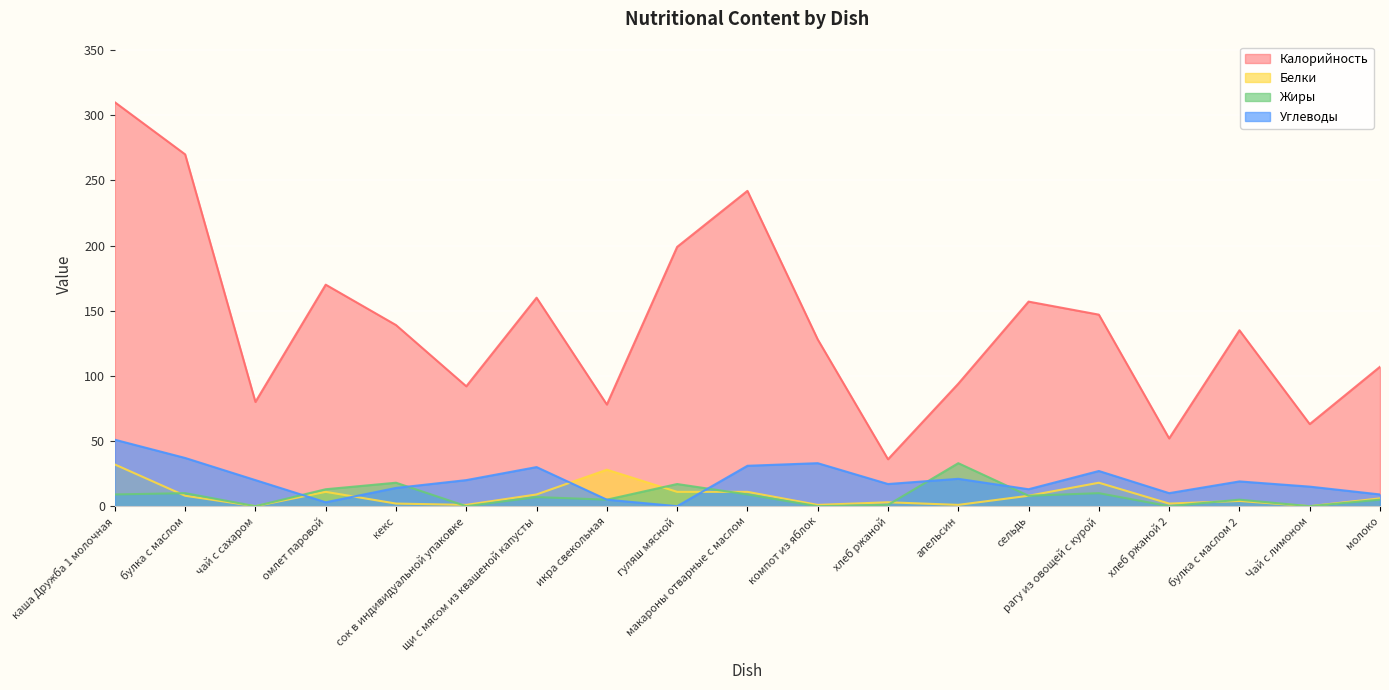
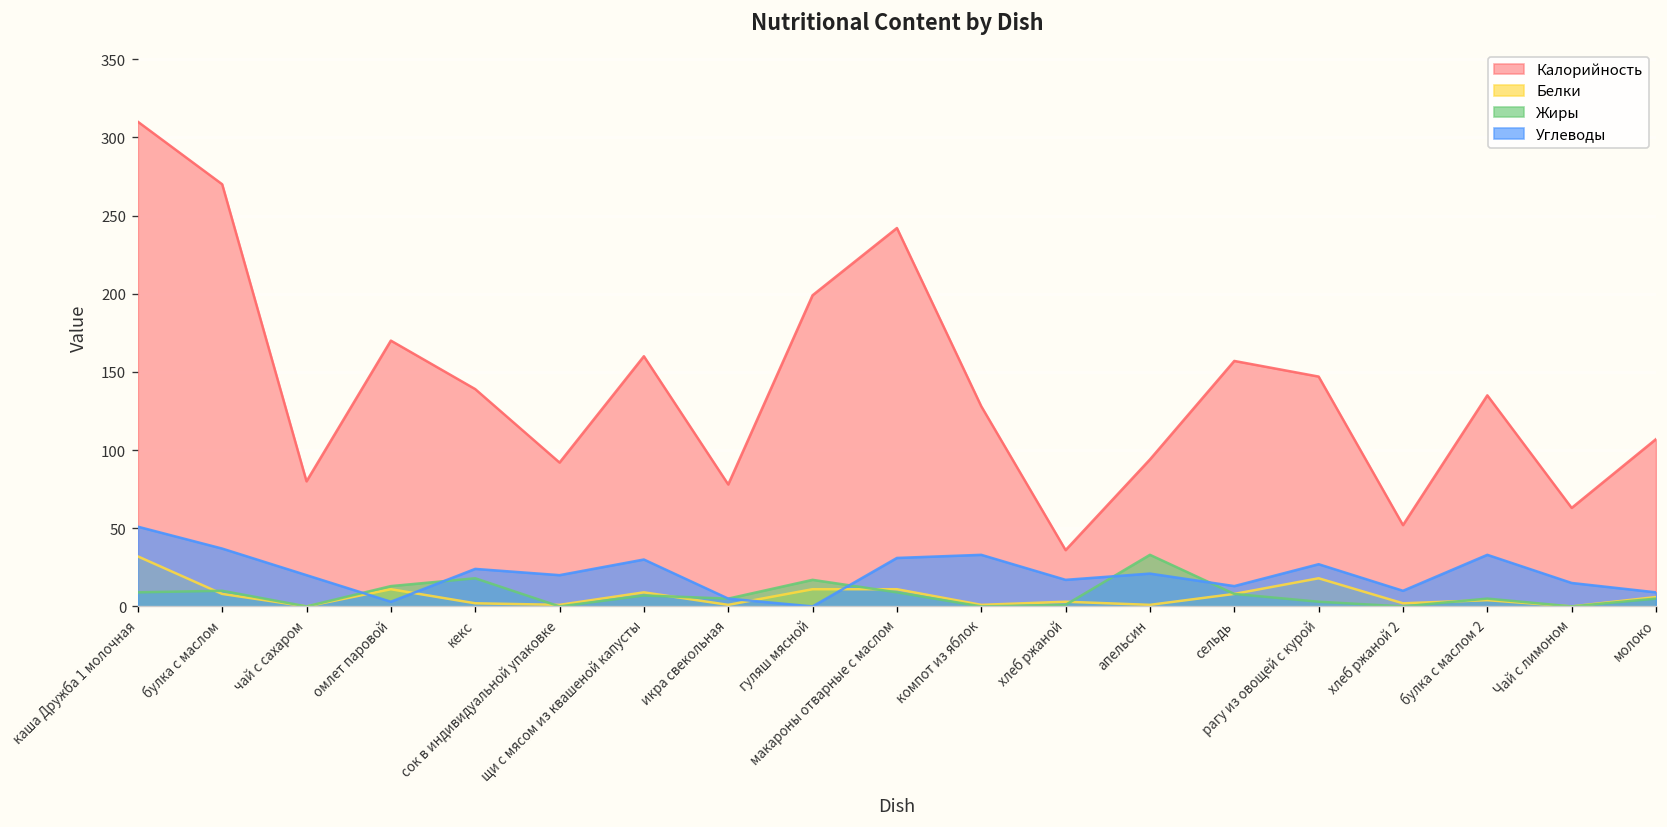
  {
    "Калорийность": {
      "каша Дружба 1 молочная": 310,
      "булка с маслом": 270,
      "чай с сахаром": 80,
      "омлет паровой": 170,
      "кекс": 139,
      "сок в индивидуальной упаковке": 92,
      "щи с мясом из квашеной капусты": 160,
      "икра свекольная": 78,
      "гуляш мясной": 199,
      "макароны отварные с маслом": 242,
      "компот из яблок": 128,
      "хлеб ржаной": 36,
      "апельсин": 94,
      "сельдь": 157,
      "рагу из овощей с курой": 147,
      "хлеб ржаной 2": 52,
      "булка с маслом 2": 135,
      "Чай с лимоном": 63,
      "молоко": 107
    },
    "Белки": {
      "каша Дружба 1 молочная": 32,
      "булка с маслом": 8,
      "омлет паровой": 11,
      "кекс": 2,
      "щи с мясом из квашеной капусты": 9,
-     "икра свекольная": 28,
+     "икра свекольная": 1,
      "гуляш мясной": 11,
      "макароны отварные с маслом": 11,
      "хлеб ржаной": 3,
      "апельсин": 1,
      "рагу из овощей с курой": 18,
      "хлеб ржаной 2": 2
    },
    "Жиры": {
      "каша Дружба 1 молочная": 9,
      "булка с маслом": 10,
      "омлет паровой": 13,
      "кекс": 18,
      "щи с мясом из квашеной капусты": 7,
      "гуляш мясной": 17,
      "макароны отварные с маслом": 9,
      "хлеб ржаной": 1,
      "апельсин": 33,
-     "рагу из овощей с курой": 10,
+     "рагу из овощей с курой": 3,
      "хлеб ржаной 2": 0
    },
    "Углеводы": {
      "каша Дружба 1 молочная": 51,
      "булка с маслом": 37,
      "чай с сахаром": 20,
      "омлет паровой": 3,
-     "кекс": 14,
+     "кекс": 24,
      "сок в индивидуальной упаковке": 20,
      "щи с мясом из квашеной капусты": 30,
      "гуляш мясной": 0,
      "макароны отварные с маслом": 31,
      "компот из яблок": 33,
      "хлеб ржаной": 17,
      "апельсин": 21,
      "сельдь": 13,
      "рагу из овощей с курой": 27,
      "хлеб ржаной 2": 10,
-     "булка с маслом 2": 19,
+     "булка с маслом 2": 33,
      "Чай с лимоном": 15,
      "молоко": 9
    }
  }
